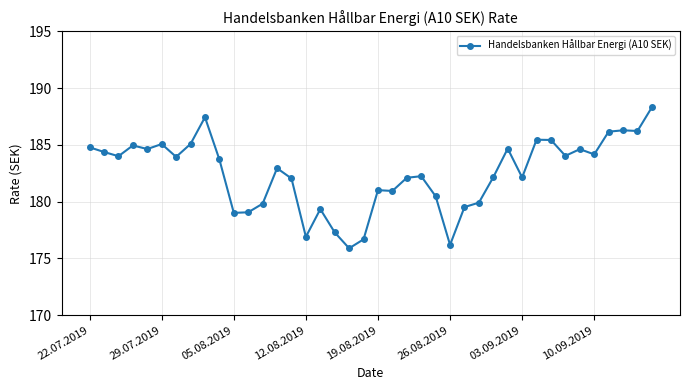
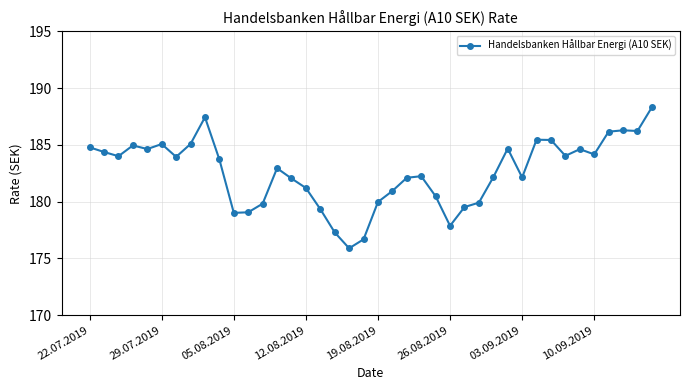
  {
    "22.07.2019": 184.8,
    "29.07.2019": 185.1,
    "05.08.2019": 179.0,
-   "12.08.2019": 176.9,
-   "19.08.2019": 181.0,
-   "26.08.2019": 176.2,
+   "12.08.2019": 181.2,
+   "19.08.2019": 180.0,
+   "26.08.2019": 177.9,
    "03.09.2019": 182.1,
    "10.09.2019": 184.2
  }
